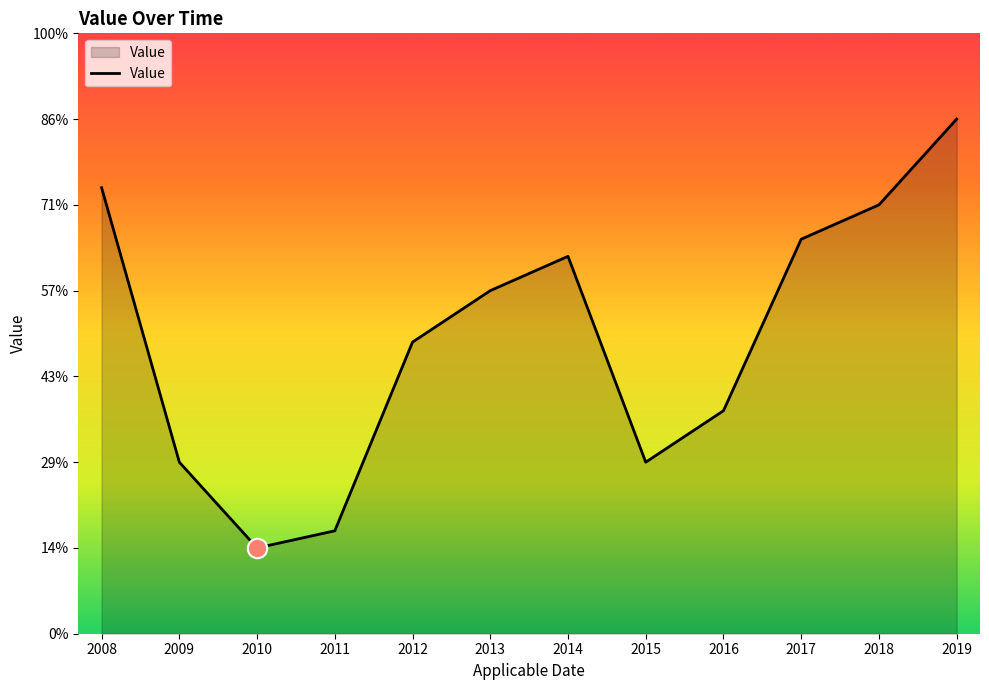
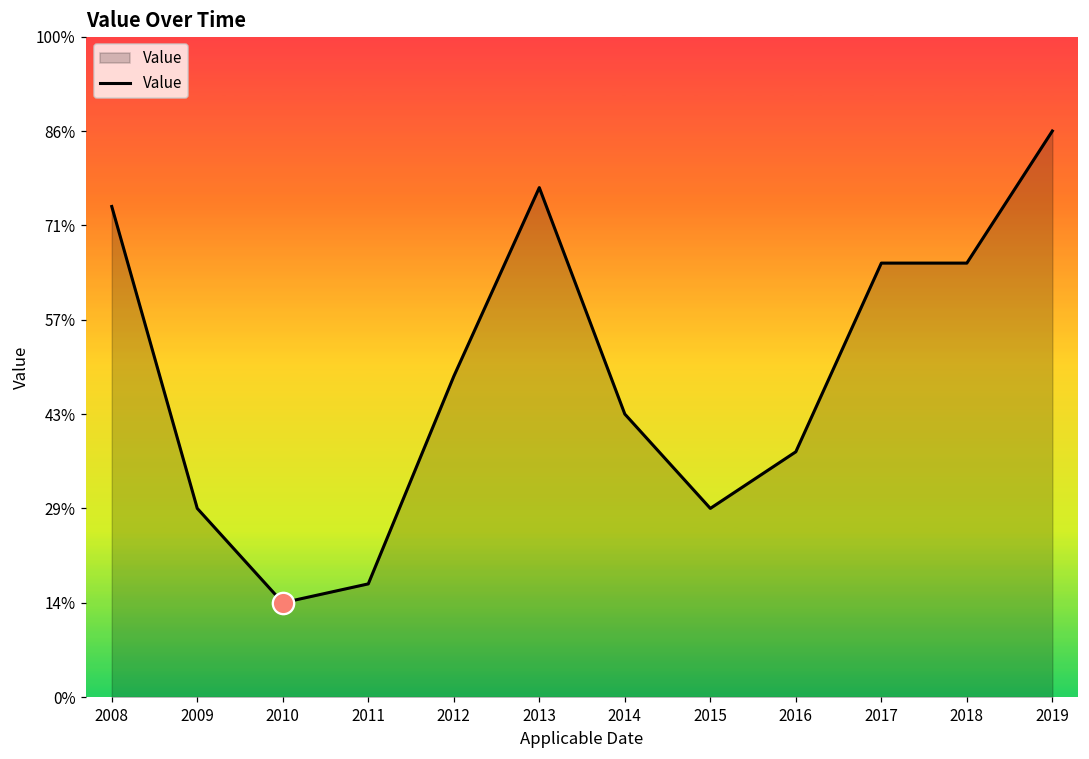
  {
    "Value": {
      "2008": "74%",
      "2009": "29%",
      "2011": "17%",
      "2012": "49%",
-     "2013": "57%",
-     "2014": "63%",
+     "2013": "77%",
+     "2014": "43%",
      "2015": "29%",
      "2016": "37%",
      "2017": "66%",
-     "2018": "71%",
+     "2018": "66%",
      "2019": "86%"
    }
  }
